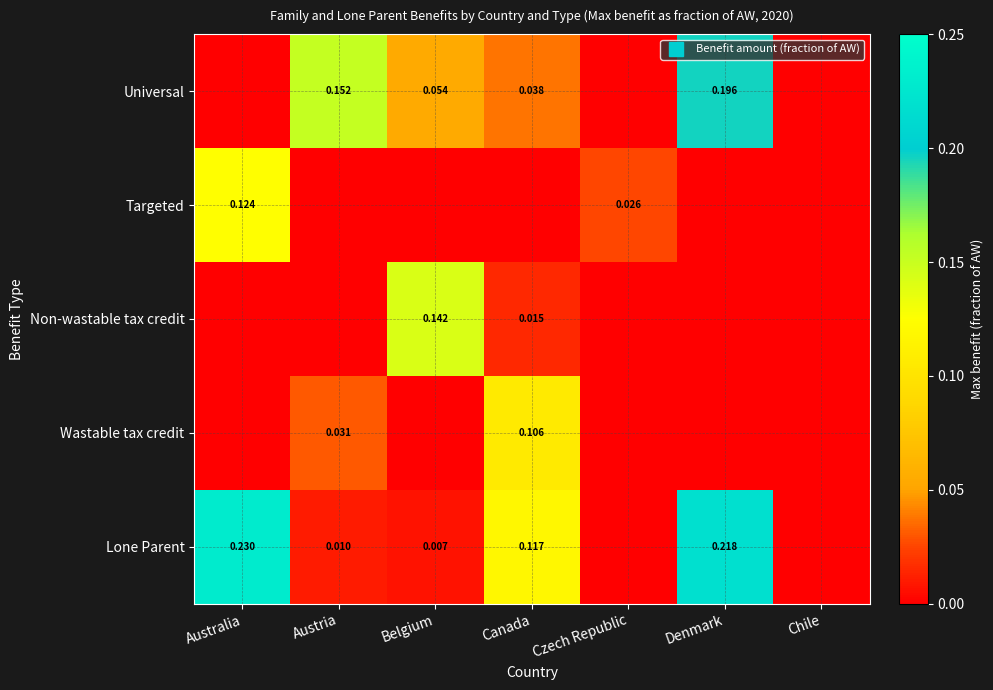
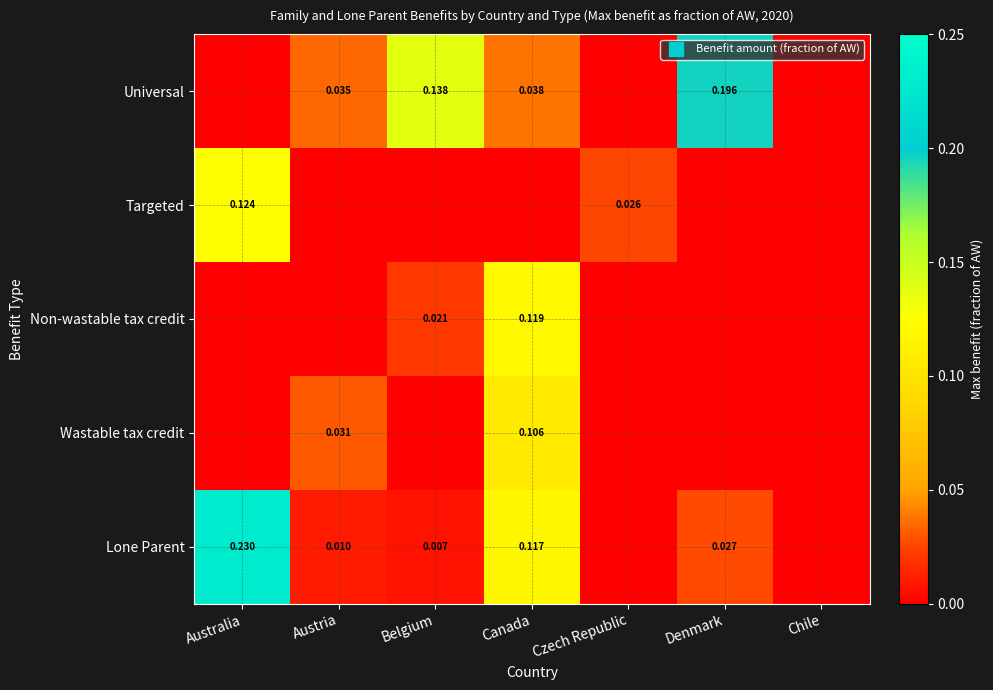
  {
    "Universal": {
-     "Austria": 0.152,
-     "Belgium": 0.054,
+     "Austria": 0.035,
+     "Belgium": 0.138,
      "Canada": 0.038,
      "Denmark": 0.196
    },
    "Targeted": {
      "Australia": 0.124,
      "Czech Republic": 0.026
    },
    "Non-wastable tax credit": {
-     "Belgium": 0.142,
-     "Canada": 0.015
+     "Belgium": 0.021,
+     "Canada": 0.119
    },
    "Wastable tax credit": {
      "Austria": 0.031,
      "Canada": 0.106
    },
    "Lone Parent": {
      "Australia": 0.230,
      "Austria": 0.010,
      "Belgium": 0.007,
      "Canada": 0.117,
-     "Denmark": 0.218
+     "Denmark": 0.027
    }
  }
